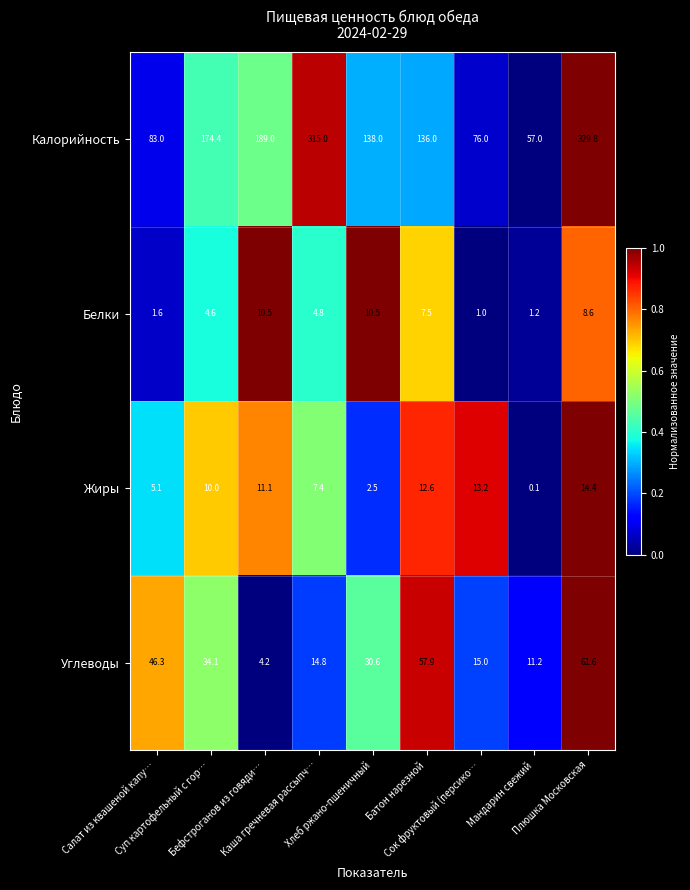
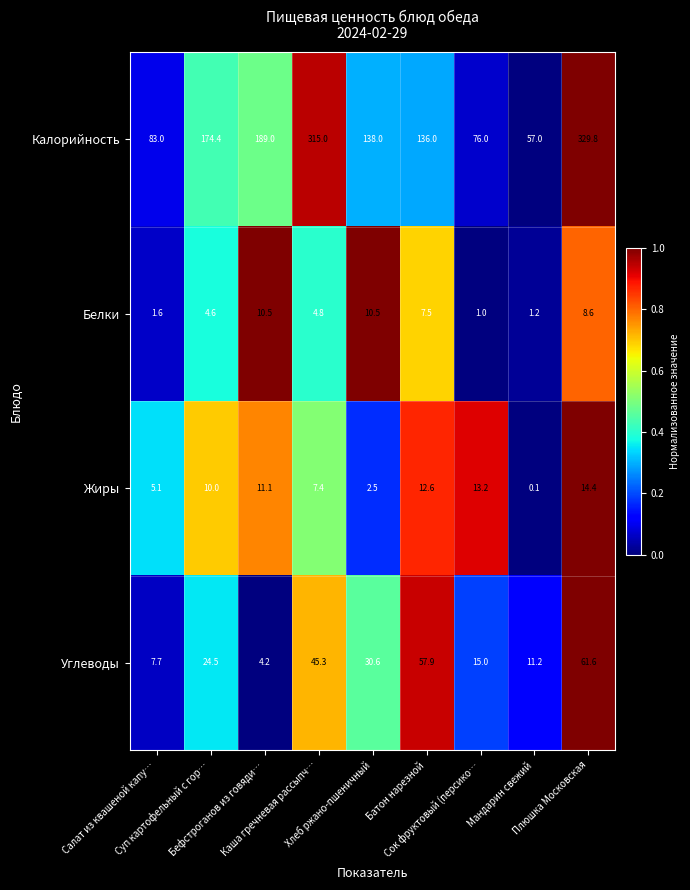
  {
    "Калорийность": {
      "Салат из квашеной капу…": 83.0,
      "Суп картофельный с гор…": 174.4,
      "Бефстроганов из говяди…": 189.0,
      "Каша гречневая рассыпч…": 315.0,
      "Хлеб ржано-пшеничный": 138.0,
      "Батон нарезной": 136.0,
      "Сок фруктовый (персико…": 76.0,
      "Мандарин свежий": 57.0,
      "Плюшка Московская": 329.8
    },
    "Белки": {
      "Салат из квашеной капу…": 1.6,
      "Суп картофельный с гор…": 4.6,
      "Бефстроганов из говяди…": 10.5,
      "Каша гречневая рассыпч…": 4.8,
      "Хлеб ржано-пшеничный": 10.5,
      "Батон нарезной": 7.5,
      "Сок фруктовый (персико…": 1.0,
      "Мандарин свежий": 1.2,
      "Плюшка Московская": 8.6
    },
    "Жиры": {
      "Салат из квашеной капу…": 5.1,
      "Суп картофельный с гор…": 10.0,
      "Бефстроганов из говяди…": 11.1,
      "Каша гречневая рассыпч…": 7.4,
      "Хлеб ржано-пшеничный": 2.5,
      "Батон нарезной": 12.6,
      "Сок фруктовый (персико…": 13.2,
      "Мандарин свежий": 0.1,
      "Плюшка Московская": 14.4
    },
    "Углеводы": {
-     "Салат из квашеной капу…": 46.3,
-     "Суп картофельный с гор…": 34.1,
+     "Салат из квашеной капу…": 7.7,
+     "Суп картофельный с гор…": 24.5,
      "Бефстроганов из говяди…": 4.2,
-     "Каша гречневая рассыпч…": 14.8,
+     "Каша гречневая рассыпч…": 45.3,
      "Хлеб ржано-пшеничный": 30.6,
      "Батон нарезной": 57.9,
      "Сок фруктовый (персико…": 15.0,
      "Мандарин свежий": 11.2,
      "Плюшка Московская": 61.6
    }
  }
